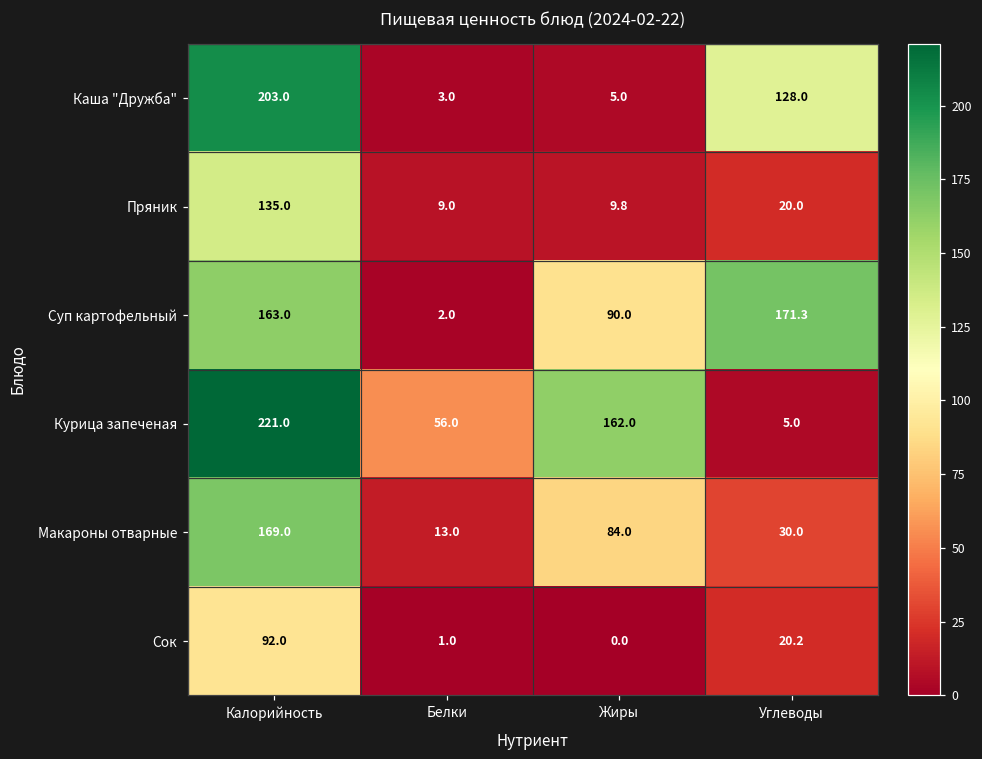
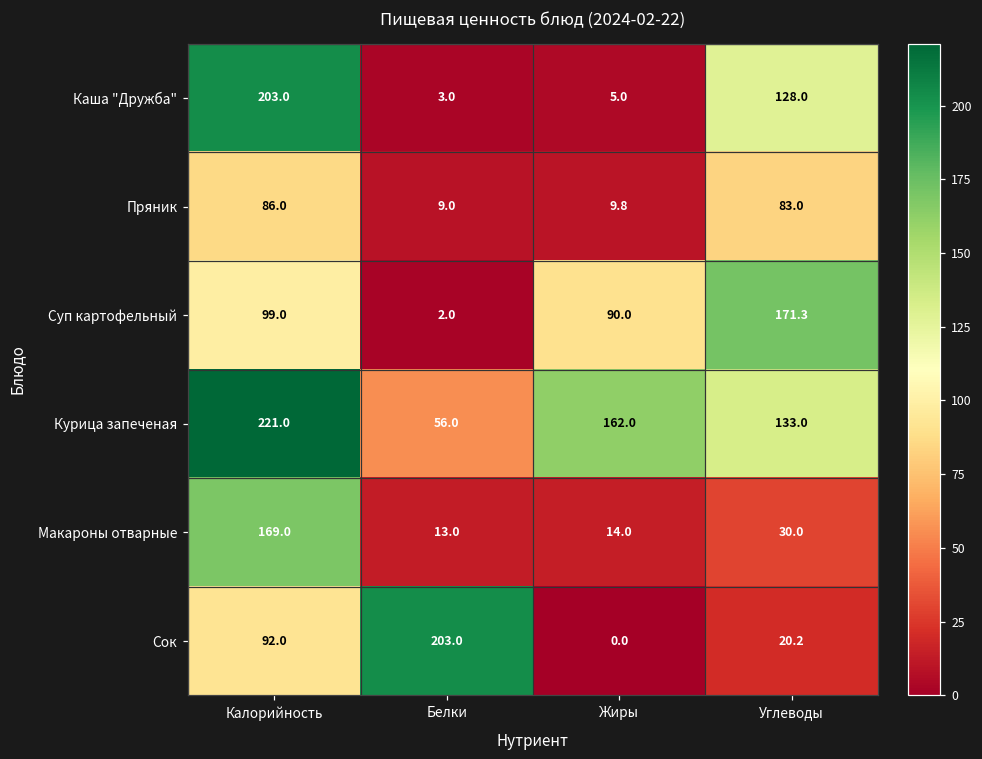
  {
    "Каша \"Дружба\"": {
      "Калорийность": 203.0,
      "Белки": 3.0,
      "Жиры": 5.0,
      "Углеводы": 128.0
    },
    "Пряник": {
-     "Калорийность": 135.0,
+     "Калорийность": 86.0,
      "Белки": 9.0,
      "Жиры": 9.8,
-     "Углеводы": 20.0
+     "Углеводы": 83.0
    },
    "Суп картофельный": {
-     "Калорийность": 163.0,
+     "Калорийность": 99.0,
      "Белки": 2.0,
      "Жиры": 90.0,
      "Углеводы": 171.3
    },
    "Курица запеченая": {
      "Калорийность": 221.0,
      "Белки": 56.0,
      "Жиры": 162.0,
-     "Углеводы": 5.0
+     "Углеводы": 133.0
    },
    "Макароны отварные": {
      "Калорийность": 169.0,
      "Белки": 13.0,
-     "Жиры": 84.0,
+     "Жиры": 14.0,
      "Углеводы": 30.0
    },
    "Сок": {
      "Калорийность": 92.0,
-     "Белки": 1.0,
+     "Белки": 203.0,
      "Жиры": 0.0,
      "Углеводы": 20.2
    }
  }
